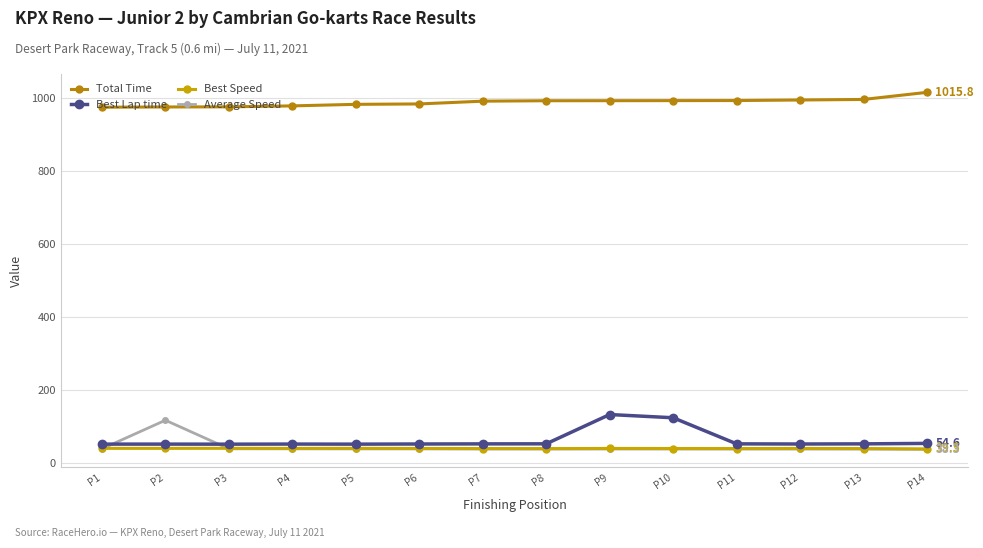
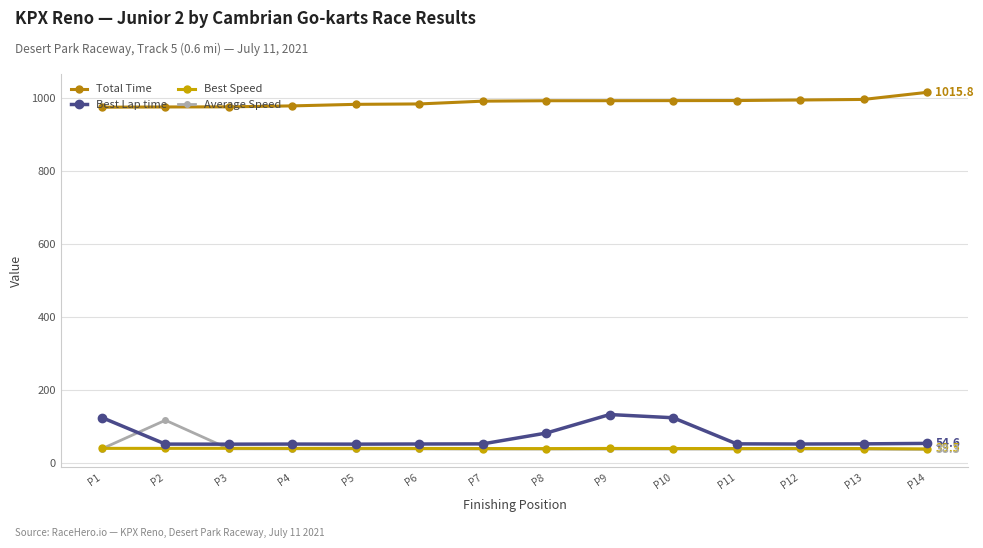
  {
    "Best Lap time": {
-     "P1": 50,
+     "P1": 130,
      "P2": 50,
      "P3": 50,
      "P4": 50,
      "P5": 50,
      "P6": 50,
      "P7": 50,
-     "P8": 50,
+     "P8": 80,
      "P9": 130,
      "P10": 120,
      "P11": 50,
      "P12": 50,
      "P13": 50
    },
    "Average Speed": {
      "P2": 120
    }
  }
